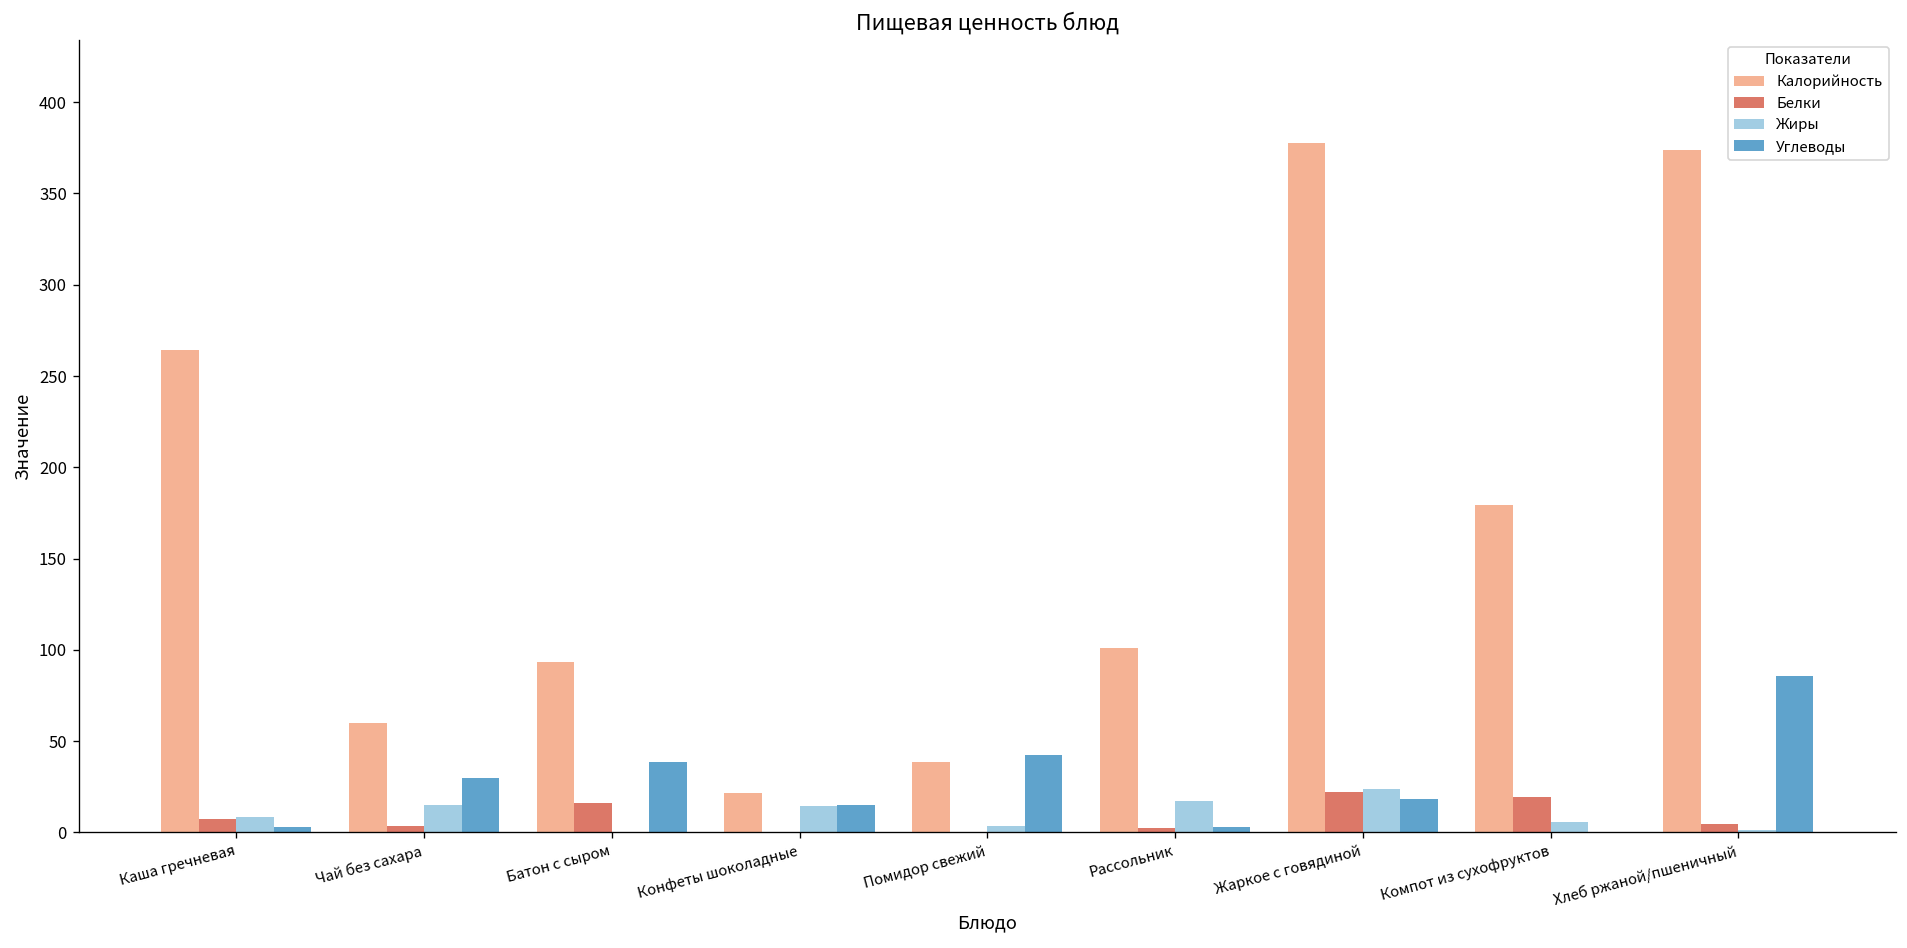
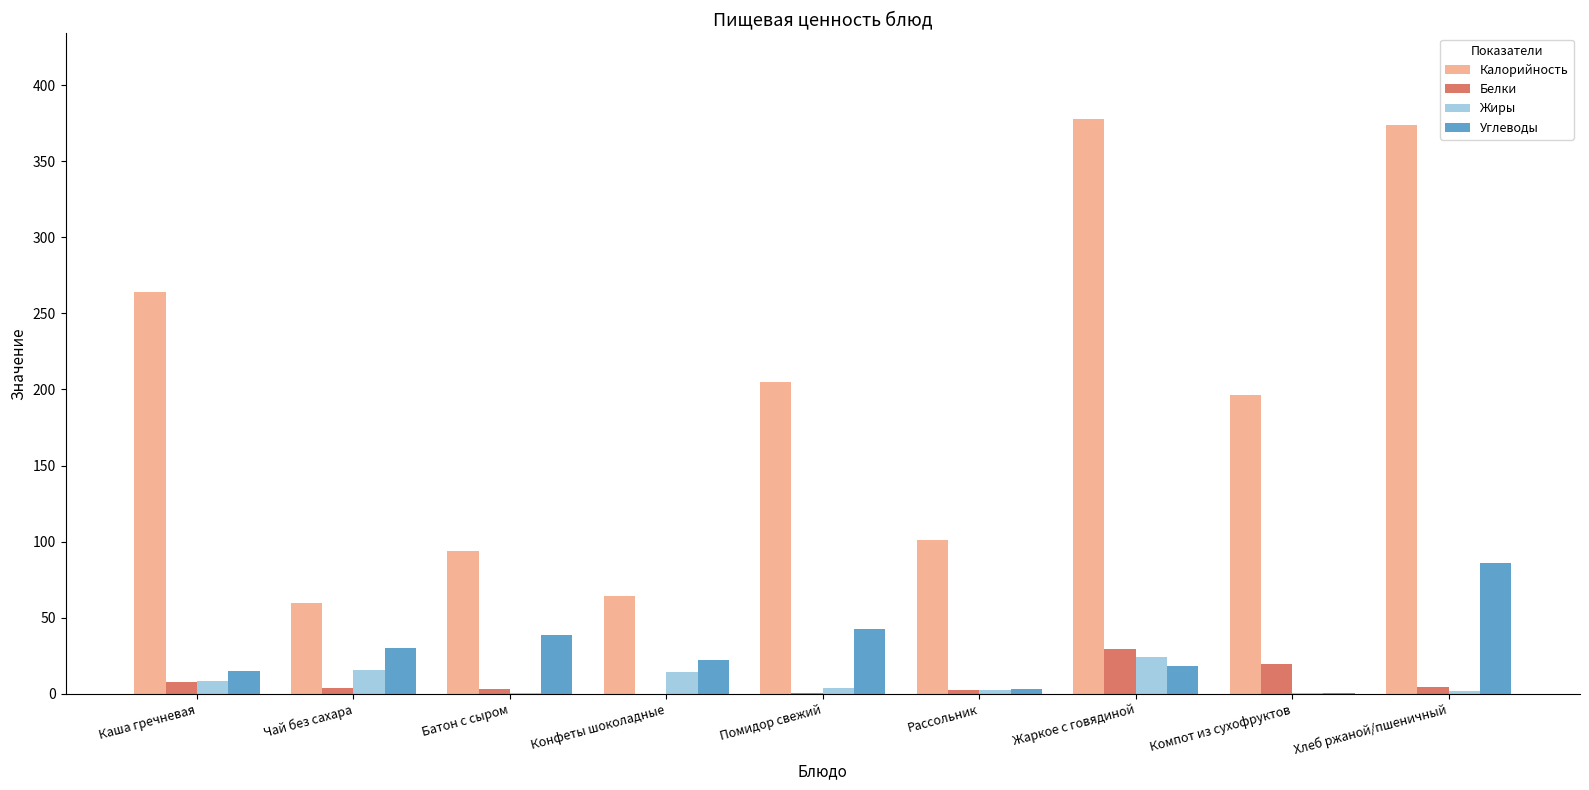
  {
    "Калорийность": {
      "Каша гречневая": 264,
      "Чай без сахара": 60,
      "Батон с сыром": 94,
-     "Конфеты шоколадные": 21,
-     "Помидор свежий": 39,
+     "Конфеты шоколадные": 65,
+     "Помидор свежий": 205,
      "Рассольник": 101,
      "Жаркое с говядиной": 377,
-     "Компот из сухофруктов": 180,
+     "Компот из сухофруктов": 196,
      "Хлеб ржаной/пшеничный": 374
    },
    "Белки": {
      "Каша гречневая": 8,
      "Чай без сахара": 4,
-     "Батон с сыром": 16,
+     "Батон с сыром": 3,
      "Рассольник": 3,
-     "Жаркое с говядиной": 22,
+     "Жаркое с говядиной": 29,
      "Компот из сухофруктов": 19,
      "Хлеб ржаной/пшеничный": 4
    },
    "Жиры": {
      "Каша гречневая": 9,
      "Чай без сахара": 15,
      "Конфеты шоколадные": 15,
      "Помидор свежий": 4,
-     "Рассольник": 17,
+     "Рассольник": 3,
      "Жаркое с говядиной": 24,
-     "Компот из сухофруктов": 6
+     "Компот из сухофруктов": 0
    },
    "Углеводы": {
-     "Каша гречневая": 3,
+     "Каша гречневая": 15,
      "Чай без сахара": 30,
      "Батон с сыром": 39,
-     "Конфеты шоколадные": 15,
+     "Конфеты шоколадные": 22,
      "Помидор свежий": 43,
      "Рассольник": 3,
      "Жаркое с говядиной": 18,
      "Хлеб ржаной/пшеничный": 86
    }
  }
